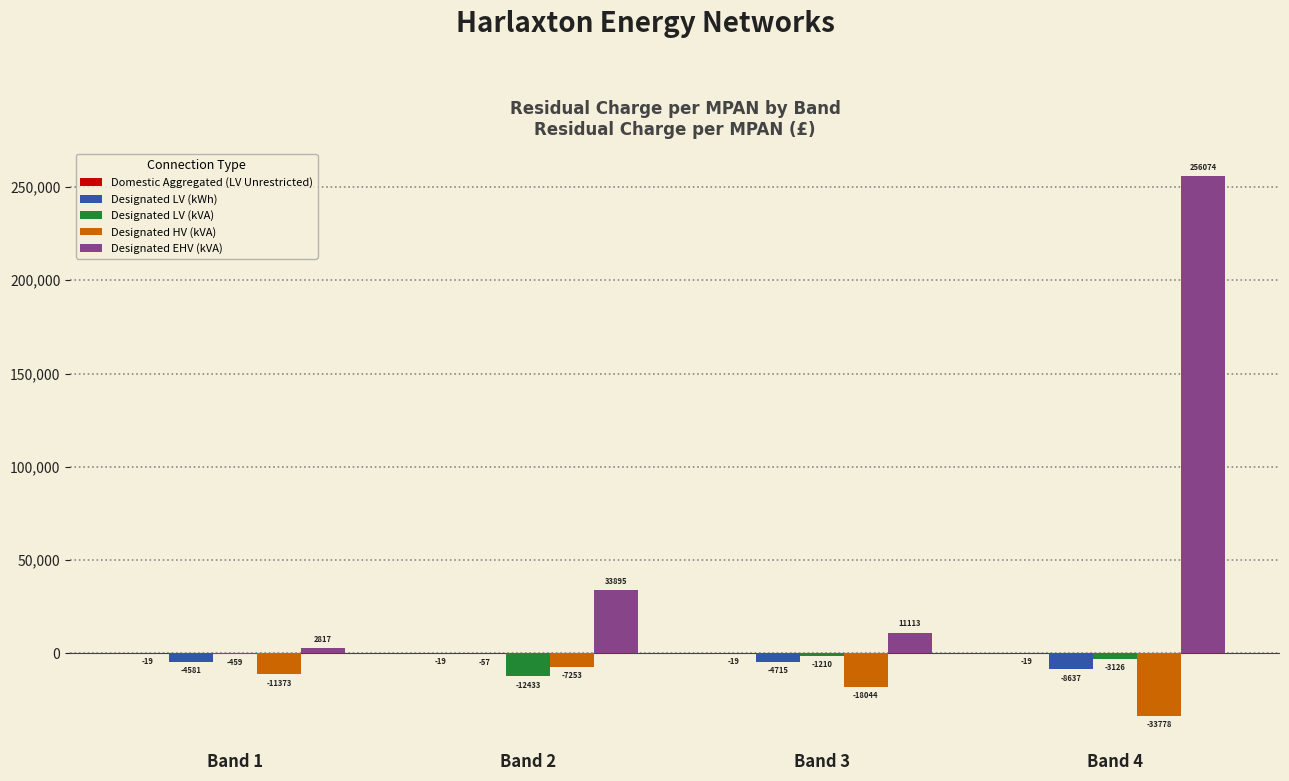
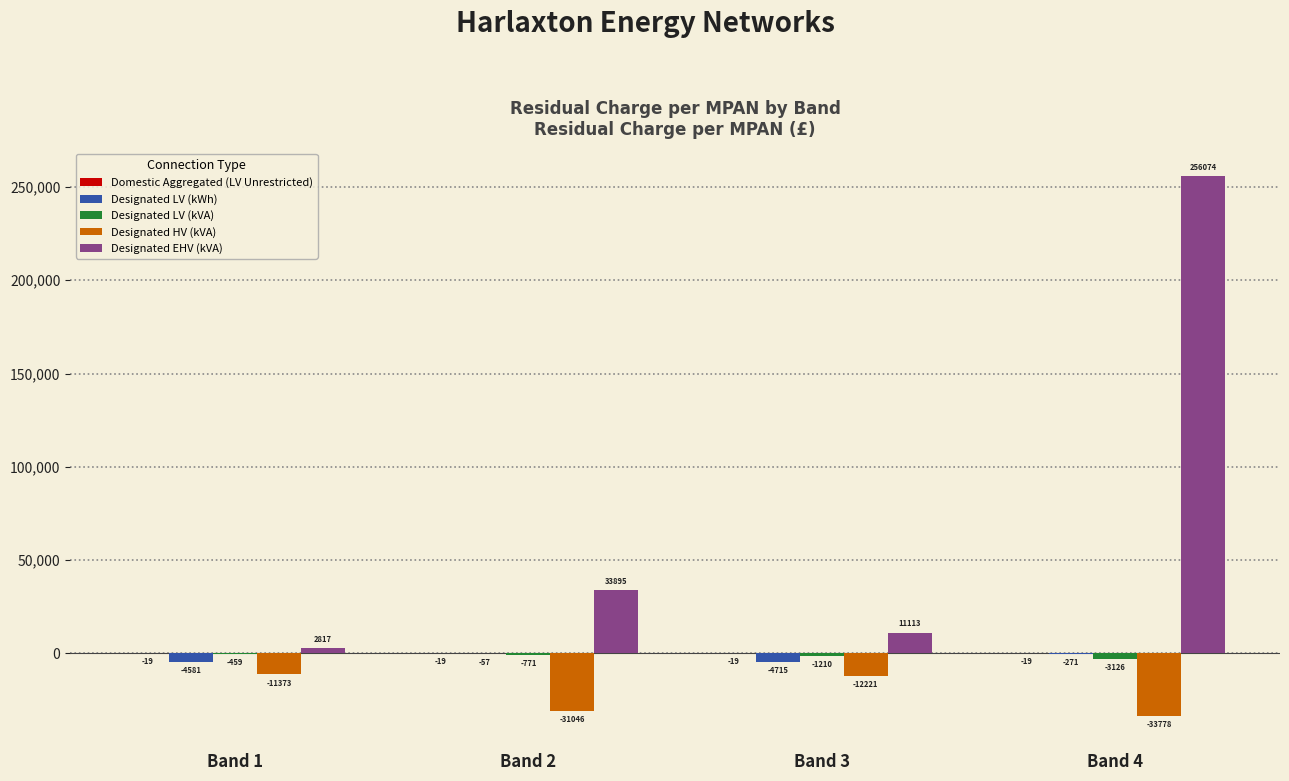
  {
    "Domestic Aggregated (LV Unrestricted)": {
      "Band 1": -19,
      "Band 2": -19,
      "Band 3": -19,
      "Band 4": -19
    },
    "Designated LV (kWh)": {
      "Band 1": -4581,
      "Band 2": -57,
      "Band 3": -4715,
-     "Band 4": -8637
+     "Band 4": -271
    },
    "Designated LV (kVA)": {
      "Band 1": -459,
-     "Band 2": -12433,
+     "Band 2": -771,
      "Band 3": -1210,
      "Band 4": -3126
    },
    "Designated HV (kVA)": {
      "Band 1": -11373,
-     "Band 2": -7253,
-     "Band 3": -18044,
+     "Band 2": -31046,
+     "Band 3": -12221,
      "Band 4": -33778
    },
    "Designated EHV (kVA)": {
      "Band 1": 2817,
      "Band 2": 33895,
      "Band 3": 11113,
      "Band 4": 256074
    }
  }
